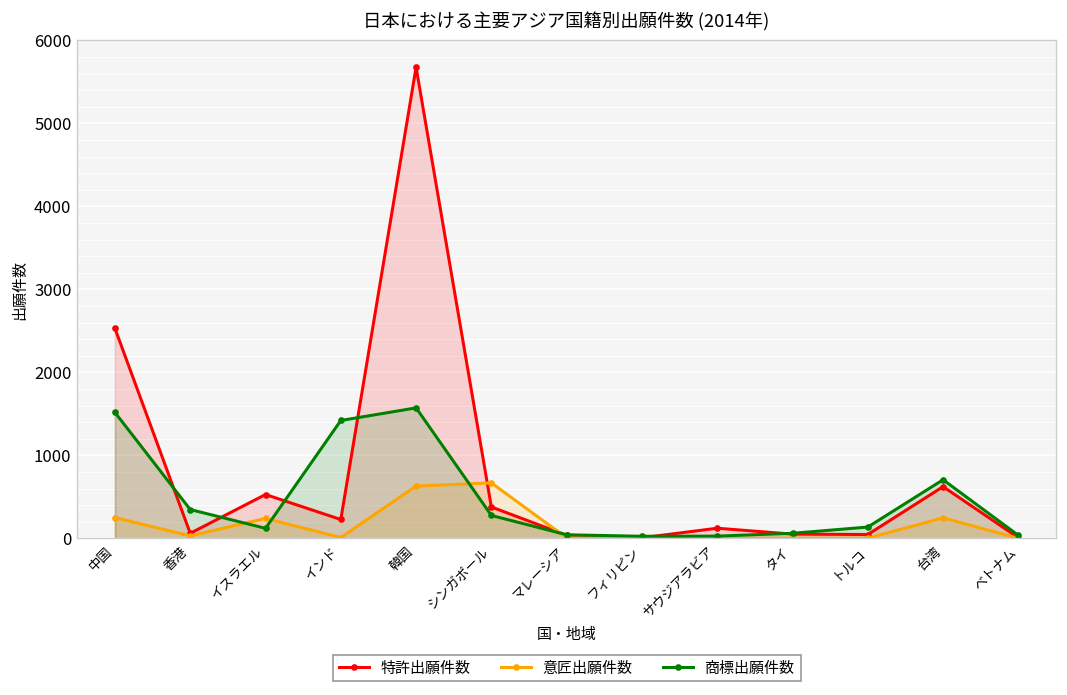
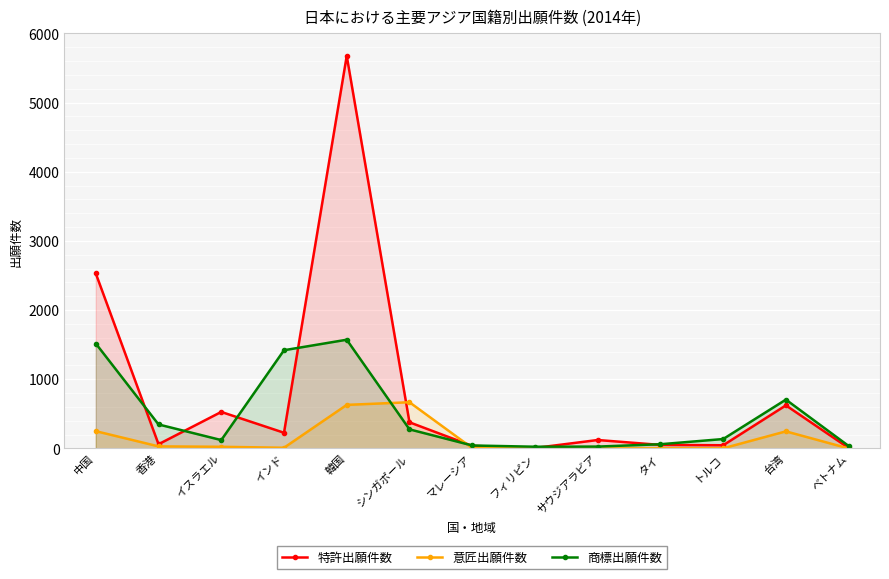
  {
    "特許出願件数": {
      "中国": 2500,
      "イスラエル": 500,
      "インド": 200,
      "韓国": 5700,
      "シンガポール": 400,
      "サウジアラビア": 100,
      "トルコ": 0,
      "台湾": 600
    },
    "意匠出願件数": {
      "中国": 300,
-     "イスラエル": 200,
+     "イスラエル": 0,
      "インド": 0,
      "韓国": 600,
      "シンガポール": 700,
      "タイ": 0,
      "トルコ": 0,
      "台湾": 200
    },
    "商標出願件数": {
      "中国": 1500,
      "香港": 300,
      "イスラエル": 100,
      "インド": 1400,
      "韓国": 1600,
      "シンガポール": 300,
      "トルコ": 100,
      "台湾": 700
    }
  }
